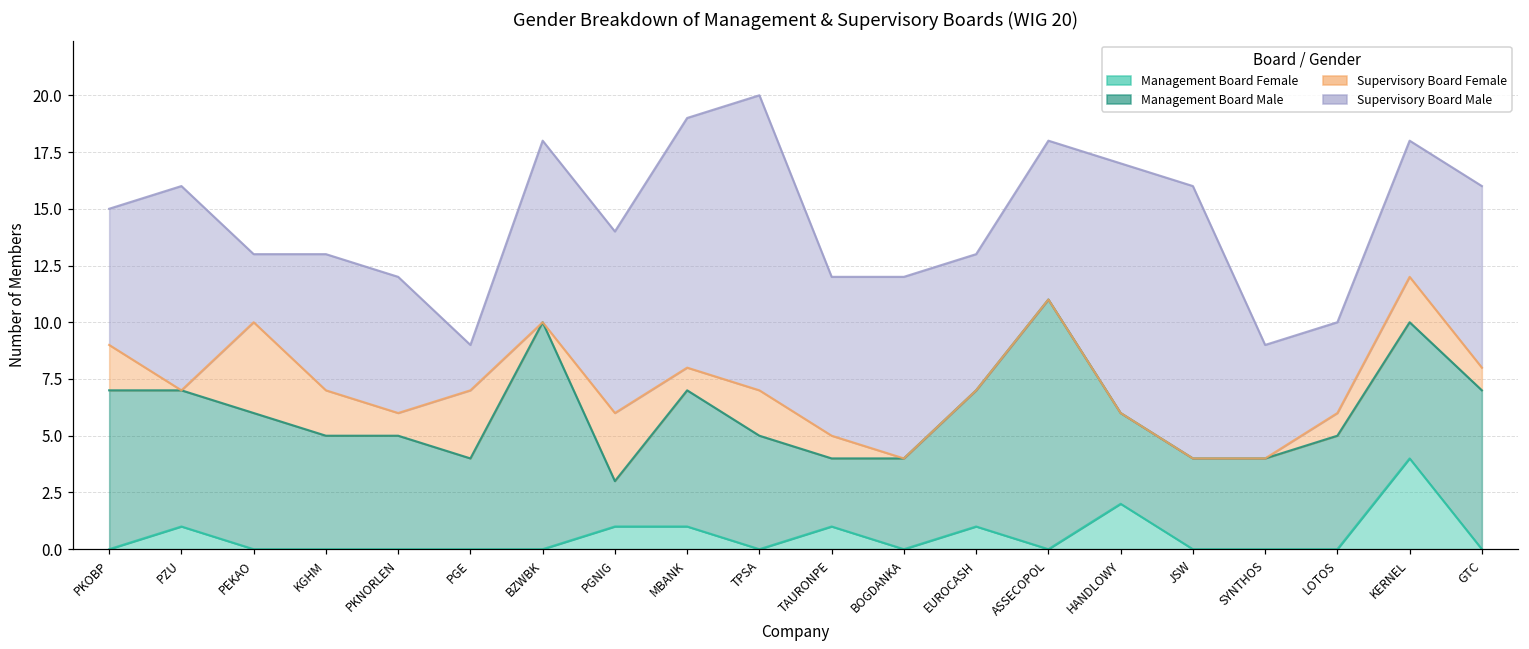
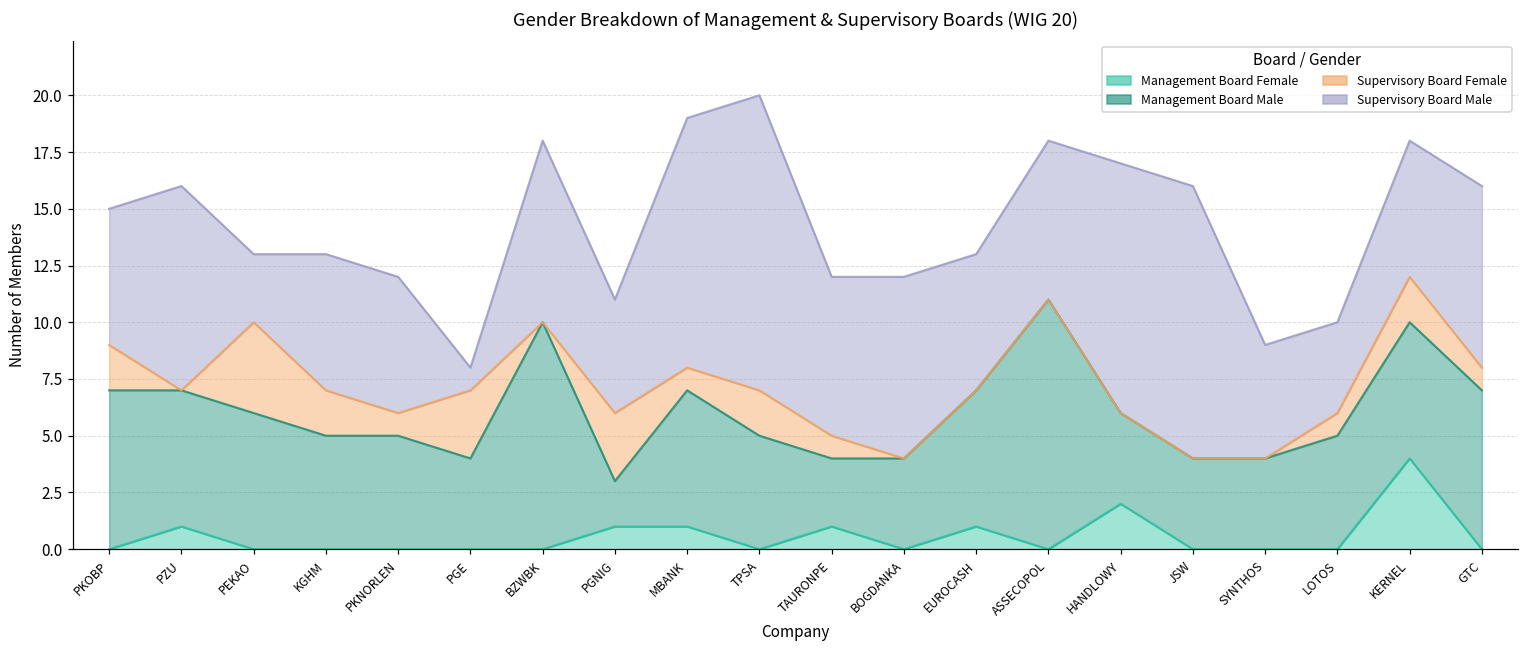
  {
    "Supervisory Board Female": {
      "PKOBP": 9,
      "PEKAO": 10,
      "KGHM": 7,
      "PKNORLEN": 6,
      "PGE": 7,
      "PGNIG": 6,
      "MBANK": 8,
      "TPSA": 7,
      "TAURONPE": 5,
      "LOTOS": 6,
      "KERNEL": 12,
      "GTC": 8
    },
    "Supervisory Board Male": {
      "PKOBP": 6,
      "PZU": 9,
      "PEKAO": 3,
      "KGHM": 6,
      "PKNORLEN": 6,
-     "PGE": 2,
+     "PGE": 1,
      "BZWBK": 8,
-     "PGNIG": 8,
+     "PGNIG": 5,
      "MBANK": 11,
      "TPSA": 13,
      "TAURONPE": 7,
      "BOGDANKA": 8,
      "EUROCASH": 6,
      "ASSECOPOL": 7,
      "HANDLOWY": 11,
      "JSW": 12,
      "SYNTHOS": 5,
      "LOTOS": 4,
      "KERNEL": 6,
      "GTC": 8
    }
  }
